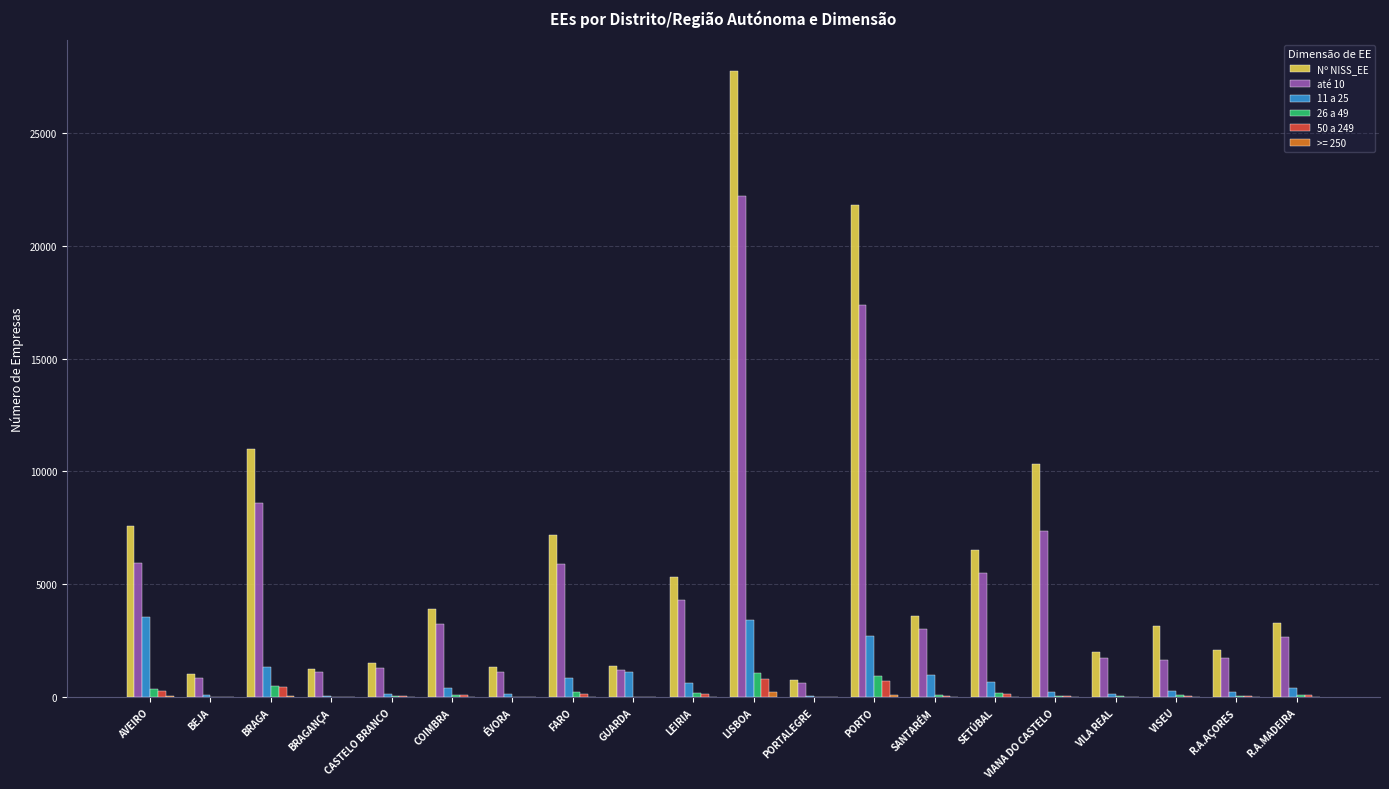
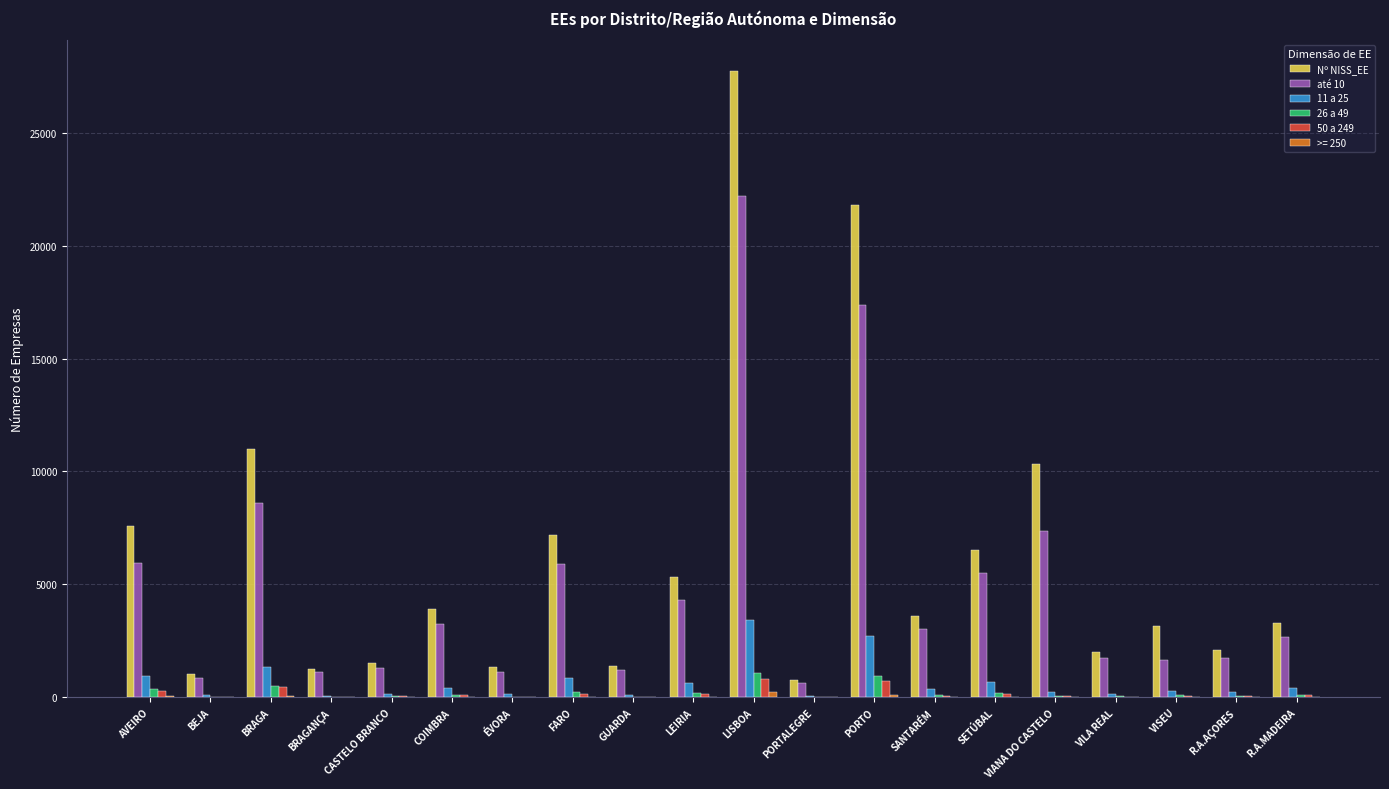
  {
    "Nº NISS_EE": {
      "AVEIRO": 7600,
      "BEJA": 1000,
      "BRAGA": 11000,
      "BRAGANÇA": 1300,
      "CASTELO BRANCO": 1500,
      "COIMBRA": 3900,
      "ÉVORA": 1400,
      "FARO": 7200,
      "GUARDA": 1400,
      "LEIRIA": 5300,
      "LISBOA": 27700,
      "PORTALEGRE": 800,
      "PORTO": 21800,
      "SANTARÉM": 3600,
      "SETÚBAL": 6500,
      "VIANA DO CASTELO": 10300,
      "VILA REAL": 2000,
      "VISEU": 3200,
      "R.A.AÇORES": 2100,
      "R.A.MADEIRA": 3300
    },
    "até 10": {
      "AVEIRO": 5900,
      "BEJA": 900,
      "BRAGA": 8600,
      "BRAGANÇA": 1100,
      "CASTELO BRANCO": 1300,
      "COIMBRA": 3300,
      "ÉVORA": 1100,
      "FARO": 5900,
      "GUARDA": 1200,
      "LEIRIA": 4300,
      "LISBOA": 22200,
      "PORTALEGRE": 700,
      "PORTO": 17400,
      "SANTARÉM": 3000,
      "SETÚBAL": 5500,
      "VIANA DO CASTELO": 7400,
      "VILA REAL": 1800,
      "VISEU": 1700,
      "R.A.AÇORES": 1700,
      "R.A.MADEIRA": 2700
    },
    "11 a 25": {
-     "AVEIRO": 3600,
+     "AVEIRO": 900,
      "BRAGA": 1400,
      "CASTELO BRANCO": 100,
      "COIMBRA": 400,
      "ÉVORA": 100,
      "FARO": 900,
-     "GUARDA": 1100,
+     "GUARDA": 100,
      "LEIRIA": 600,
      "LISBOA": 3400,
      "PORTO": 2700,
-     "SANTARÉM": 1000,
+     "SANTARÉM": 400,
      "SETÚBAL": 700,
      "VIANA DO CASTELO": 300,
      "VILA REAL": 200,
      "VISEU": 300,
      "R.A.AÇORES": 200,
      "R.A.MADEIRA": 400
    },
    "26 a 49": {
      "AVEIRO": 400,
      "BRAGA": 500,
      "COIMBRA": 100,
      "FARO": 200,
      "LEIRIA": 200,
      "LISBOA": 1100,
      "PORTO": 900,
      "SETÚBAL": 200,
      "R.A.MADEIRA": 100
    }
  }
